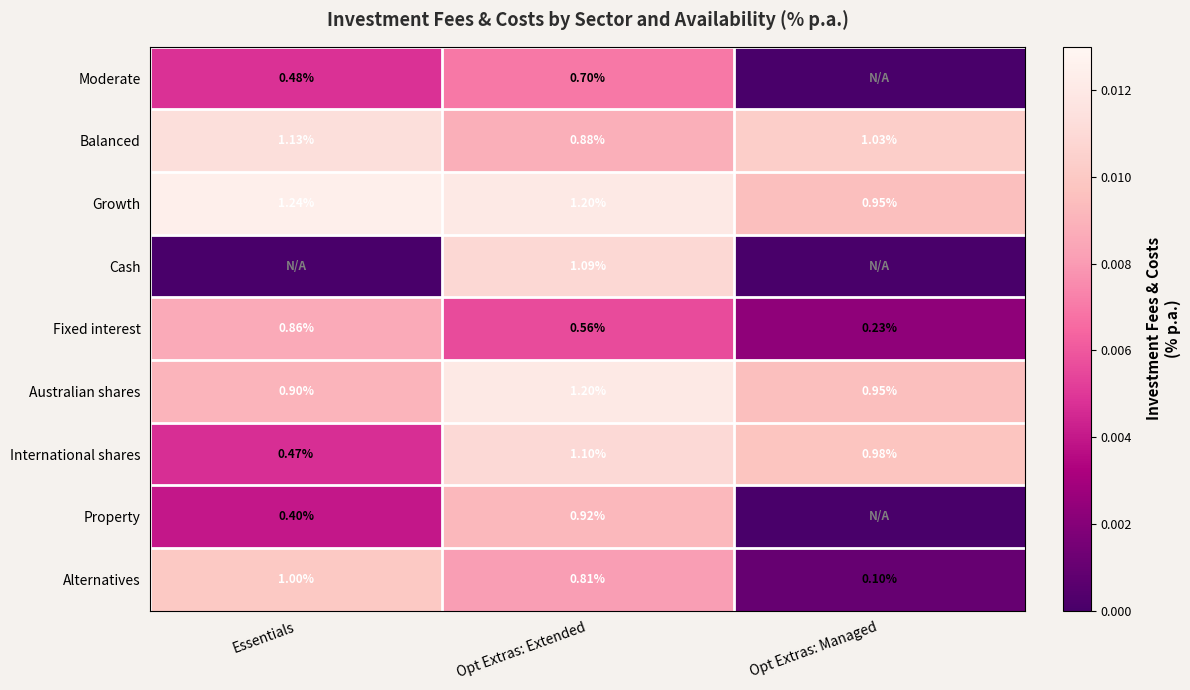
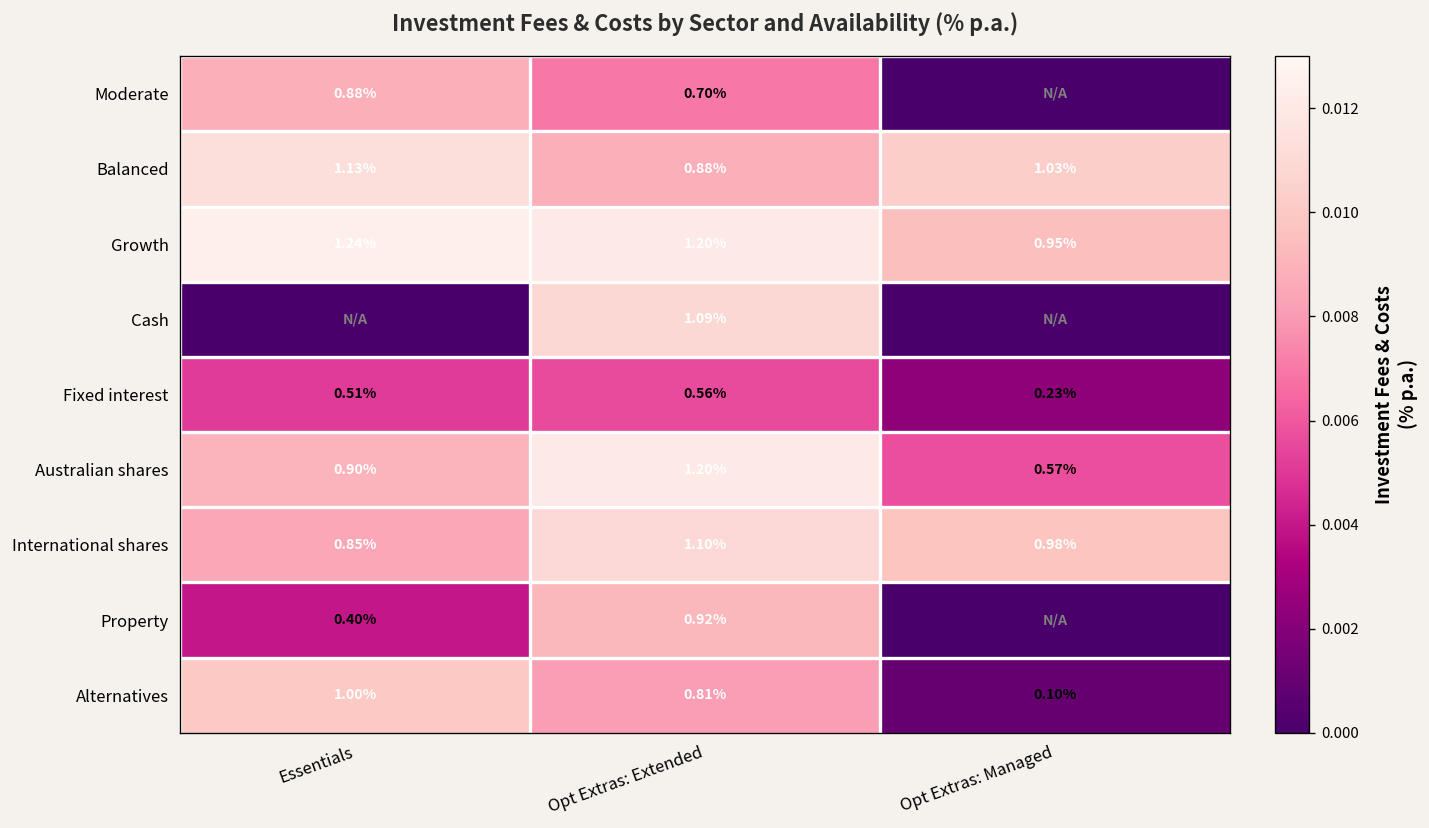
  {
    "Moderate": {
-     "Essentials": "0.48%",
+     "Essentials": "0.88%",
      "Opt Extras: Extended": "0.70%"
    },
    "Balanced": {
      "Opt Extras: Extended": "0.88%",
      "Opt Extras: Managed": "1.03%"
    },
    "Growth": {
      "Opt Extras: Managed": "0.95%"
    },
    "Fixed interest": {
-     "Essentials": "0.86%",
+     "Essentials": "0.51%",
      "Opt Extras: Extended": "0.56%",
      "Opt Extras: Managed": "0.23%"
    },
    "Australian shares": {
      "Essentials": "0.90%",
-     "Opt Extras: Managed": "0.95%"
+     "Opt Extras: Managed": "0.57%"
    },
    "International shares": {
-     "Essentials": "0.47%",
+     "Essentials": "0.85%",
      "Opt Extras: Managed": "0.98%"
    },
    "Property": {
      "Essentials": "0.40%",
      "Opt Extras: Extended": "0.92%"
    },
    "Alternatives": {
      "Essentials": "1.00%",
      "Opt Extras: Extended": "0.81%",
      "Opt Extras: Managed": "0.10%"
    }
  }
